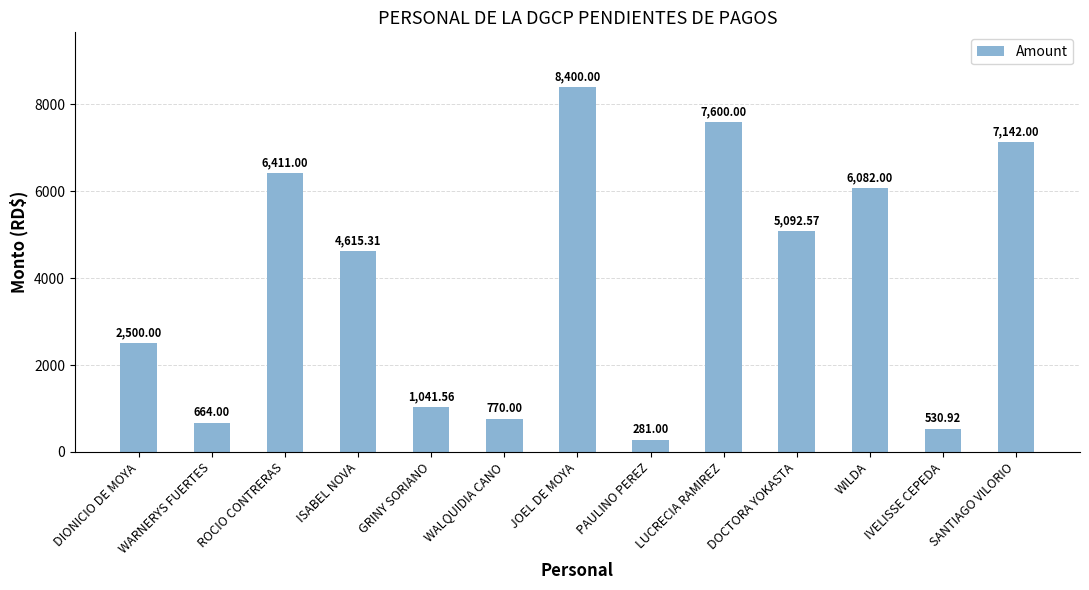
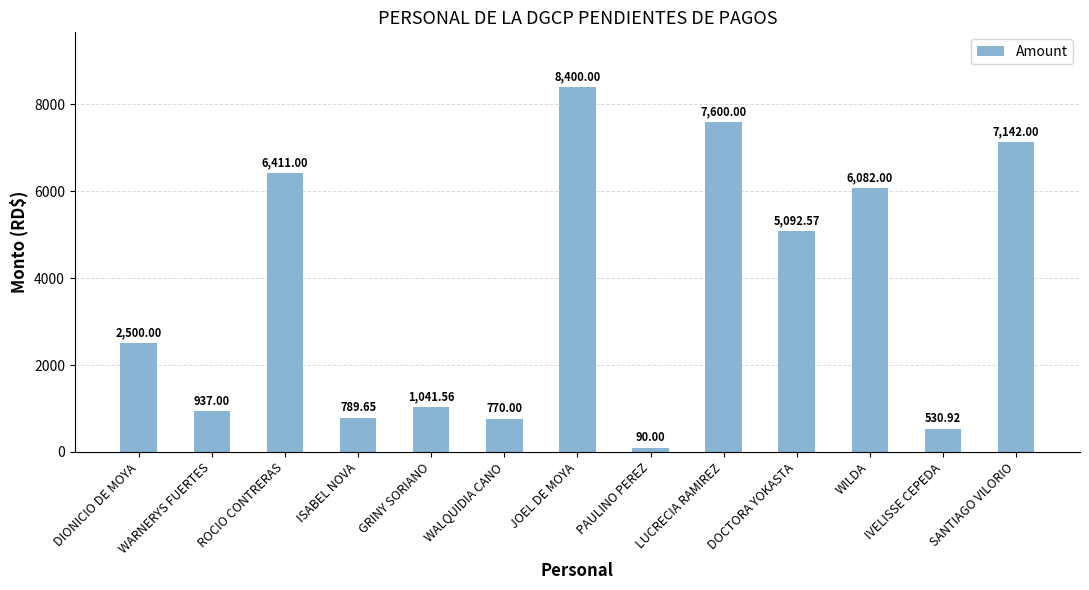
  {
    "DIONICIO DE MOYA": "2,500.00",
-   "WARNERYS FUERTES": "664.00",
+   "WARNERYS FUERTES": "937.00",
    "ROCIO CONTRERAS": "6,411.00",
-   "ISABEL NOVA": "4,615.31",
+   "ISABEL NOVA": "789.65",
    "GRINY SORIANO": "1,041.56",
    "WALQUIDIA CANO": "770.00",
    "JOEL DE MOYA": "8,400.00",
-   "PAULINO PEREZ": "281.00",
+   "PAULINO PEREZ": "90.00",
    "LUCRECIA RAMIREZ": "7,600.00",
    "DOCTORA YOKASTA": "5,092.57",
    "WILDA": "6,082.00",
    "IVELISSE CEPEDA": "530.92",
    "SANTIAGO VILORIO": "7,142.00"
  }
